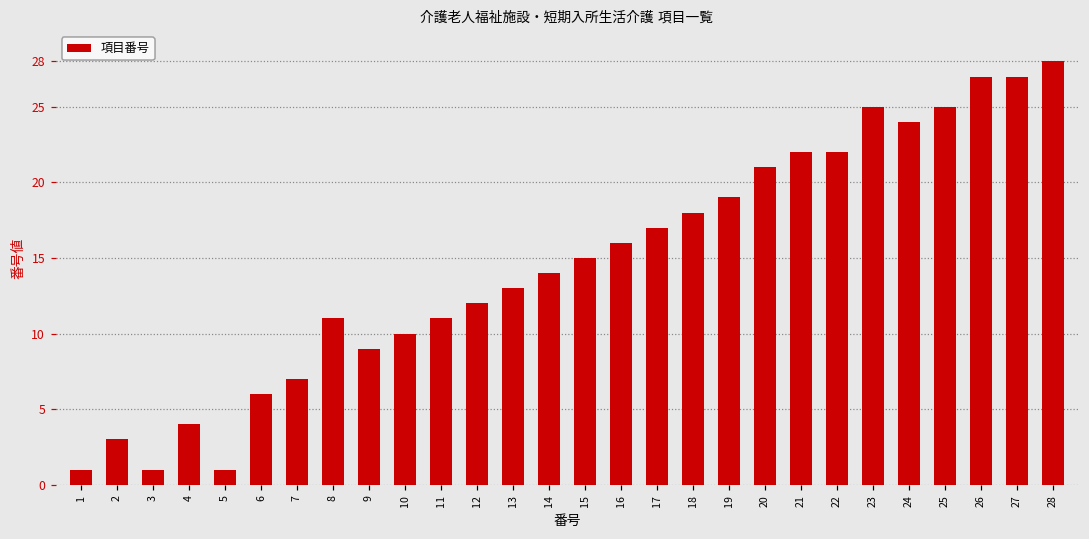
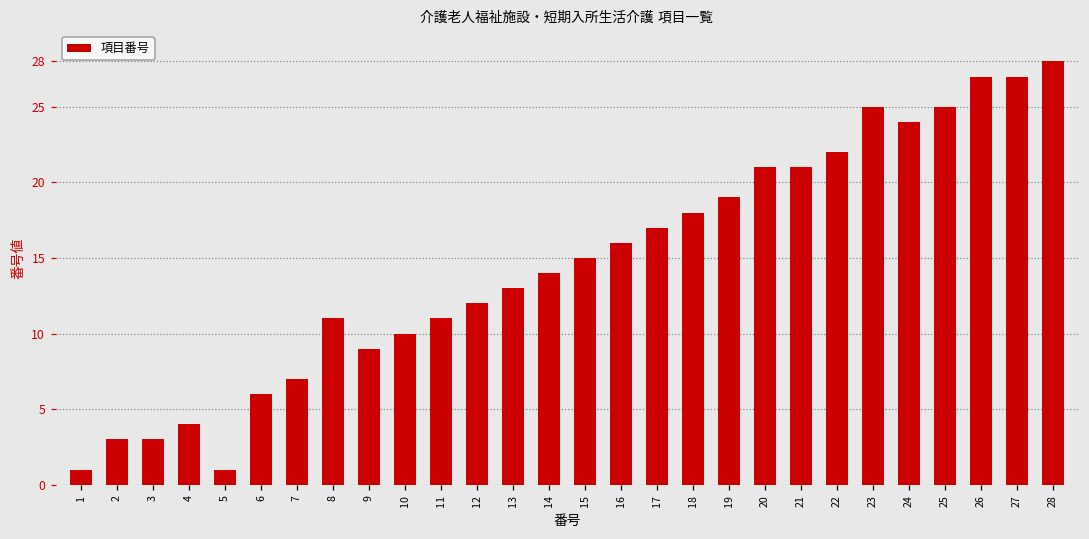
  {
    "1": 1,
    "2": 3,
-   "3": 1,
+   "3": 3,
    "4": 4,
    "5": 1,
    "6": 6,
    "7": 7,
    "8": 11,
    "9": 9,
    "10": 10,
    "11": 11,
    "12": 12,
    "13": 13,
    "14": 14,
    "15": 15,
    "16": 16,
    "17": 17,
    "18": 18,
    "19": 19,
    "20": 21,
-   "21": 22,
+   "21": 21,
    "22": 22,
    "23": 25,
    "24": 24,
    "25": 25,
    "26": 27,
    "27": 27,
    "28": 28
  }
